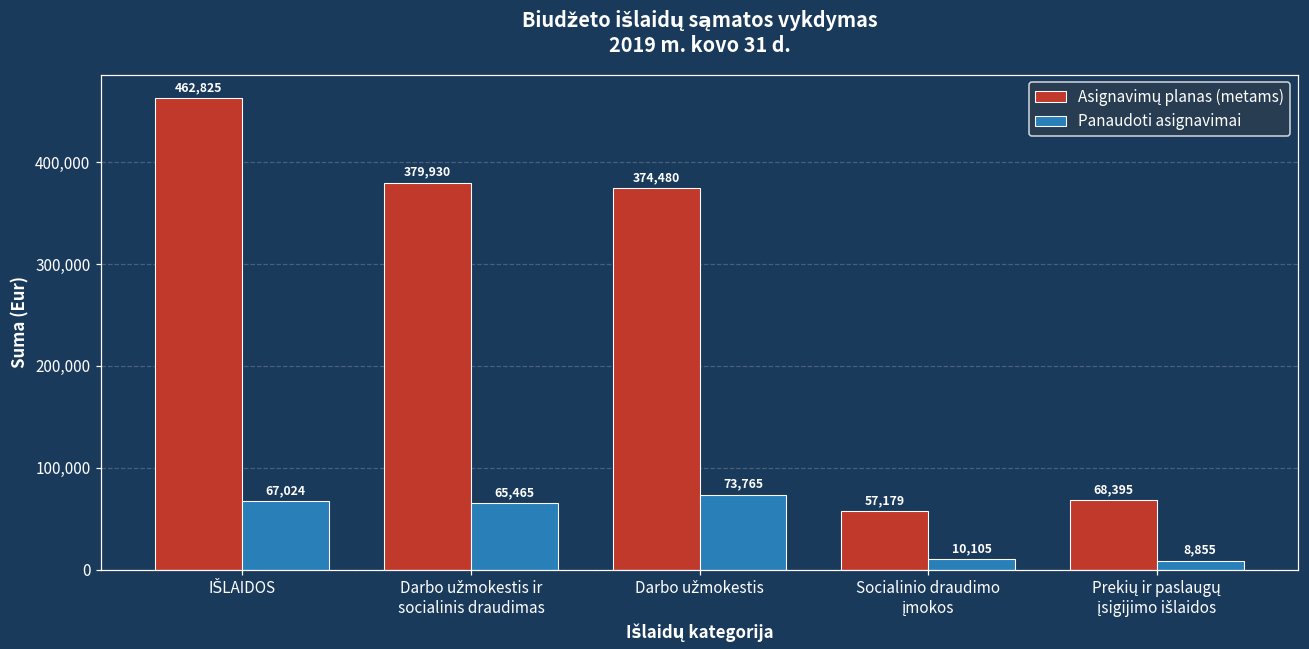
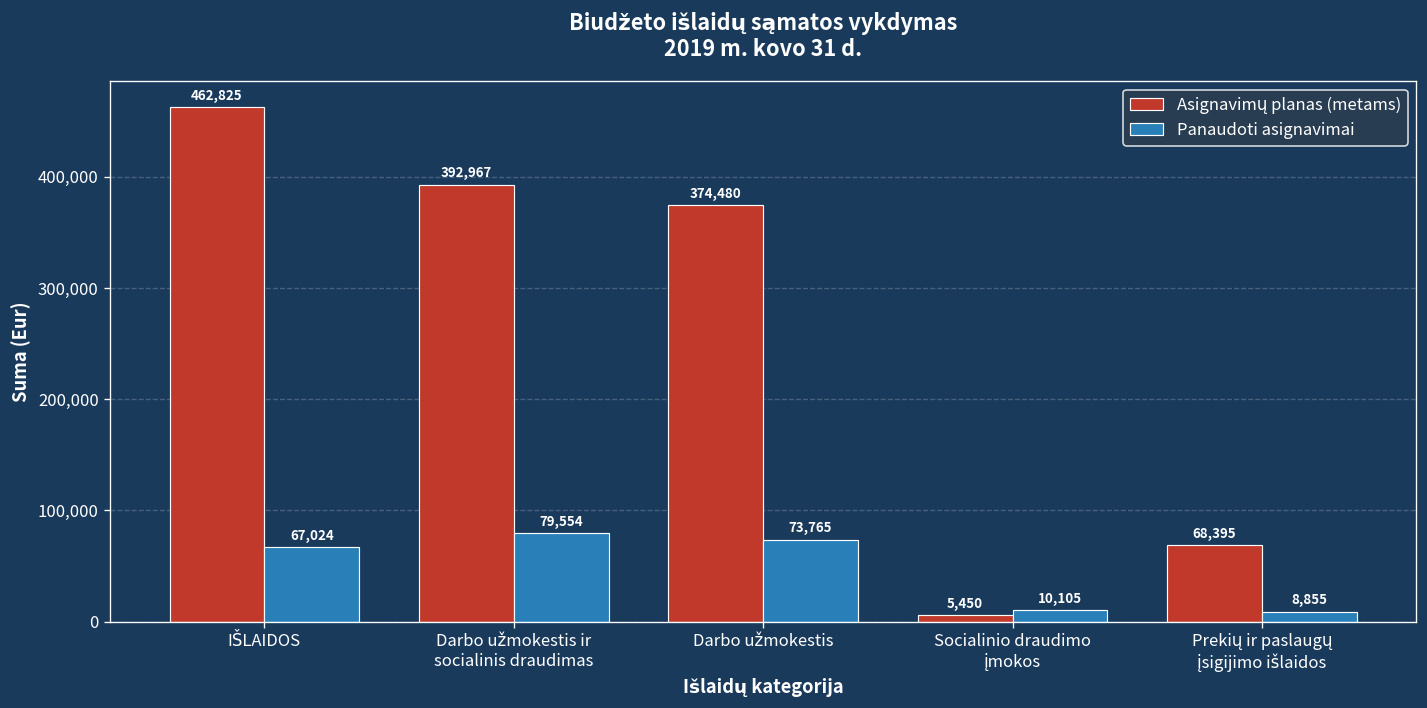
  {
    "Asignavimų planas (metams)": {
      "IŠLAIDOS": "462,825",
-     "Darbo užmokestis ir socialinis draudimas": "379,930",
+     "Darbo užmokestis ir socialinis draudimas": "392,967",
      "Darbo užmokestis": "374,480",
-     "Socialinio draudimo įmokos": "57,179",
+     "Socialinio draudimo įmokos": "5,450",
      "Prekių ir paslaugų įsigijimo išlaidos": "68,395"
    },
    "Panaudoti asignavimai": {
      "IŠLAIDOS": "67,024",
-     "Darbo užmokestis ir socialinis draudimas": "65,465",
+     "Darbo užmokestis ir socialinis draudimas": "79,554",
      "Darbo užmokestis": "73,765",
      "Socialinio draudimo įmokos": "10,105",
      "Prekių ir paslaugų įsigijimo išlaidos": "8,855"
    }
  }
